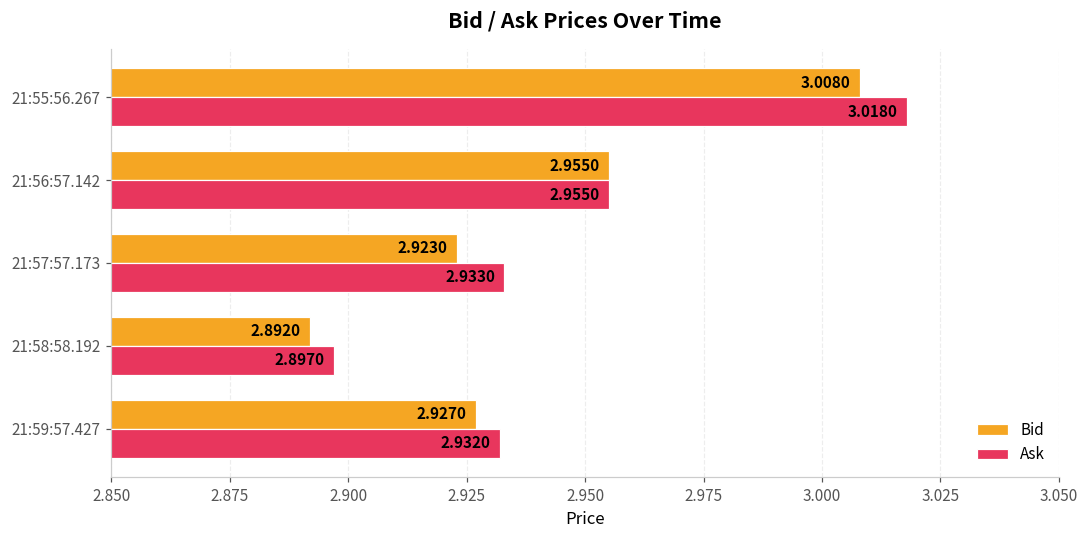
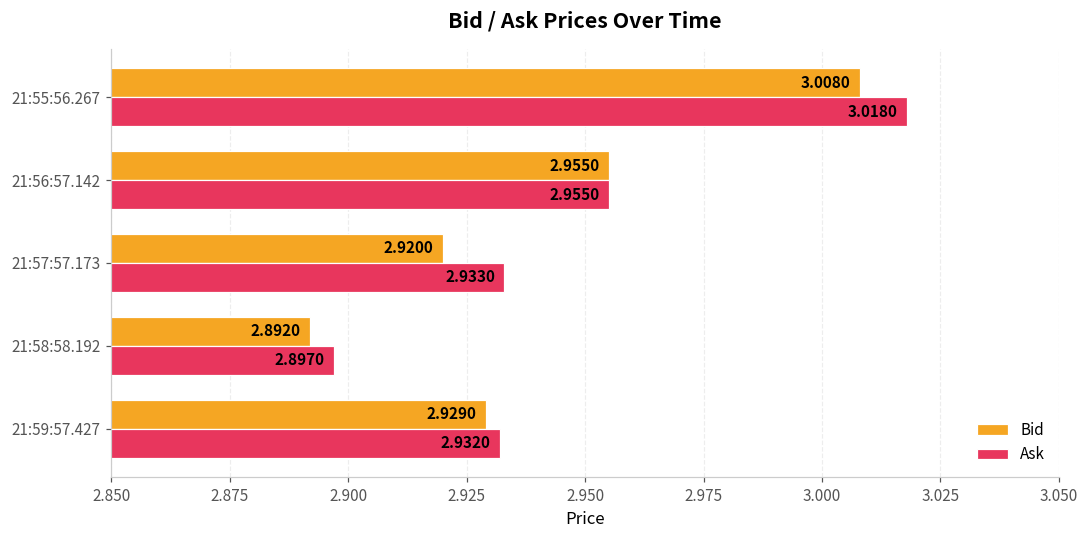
  {
    "Bid": {
      "21:55:56.267": 3.0080,
      "21:56:57.142": 2.9550,
-     "21:57:57.173": 2.9230,
+     "21:57:57.173": 2.9200,
      "21:58:58.192": 2.8920,
-     "21:59:57.427": 2.9270
+     "21:59:57.427": 2.9290
    },
    "Ask": {
      "21:55:56.267": 3.0180,
      "21:56:57.142": 2.9550,
      "21:57:57.173": 2.9330,
      "21:58:58.192": 2.8970,
      "21:59:57.427": 2.9320
    }
  }
